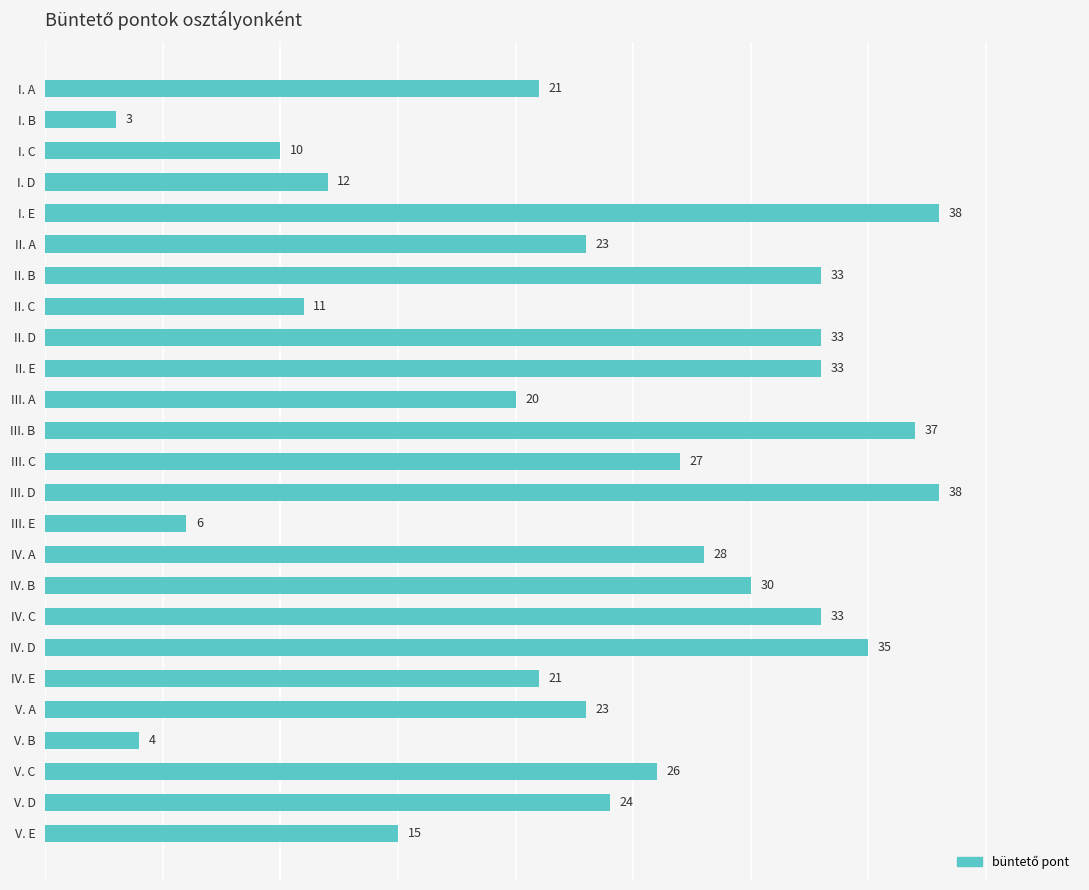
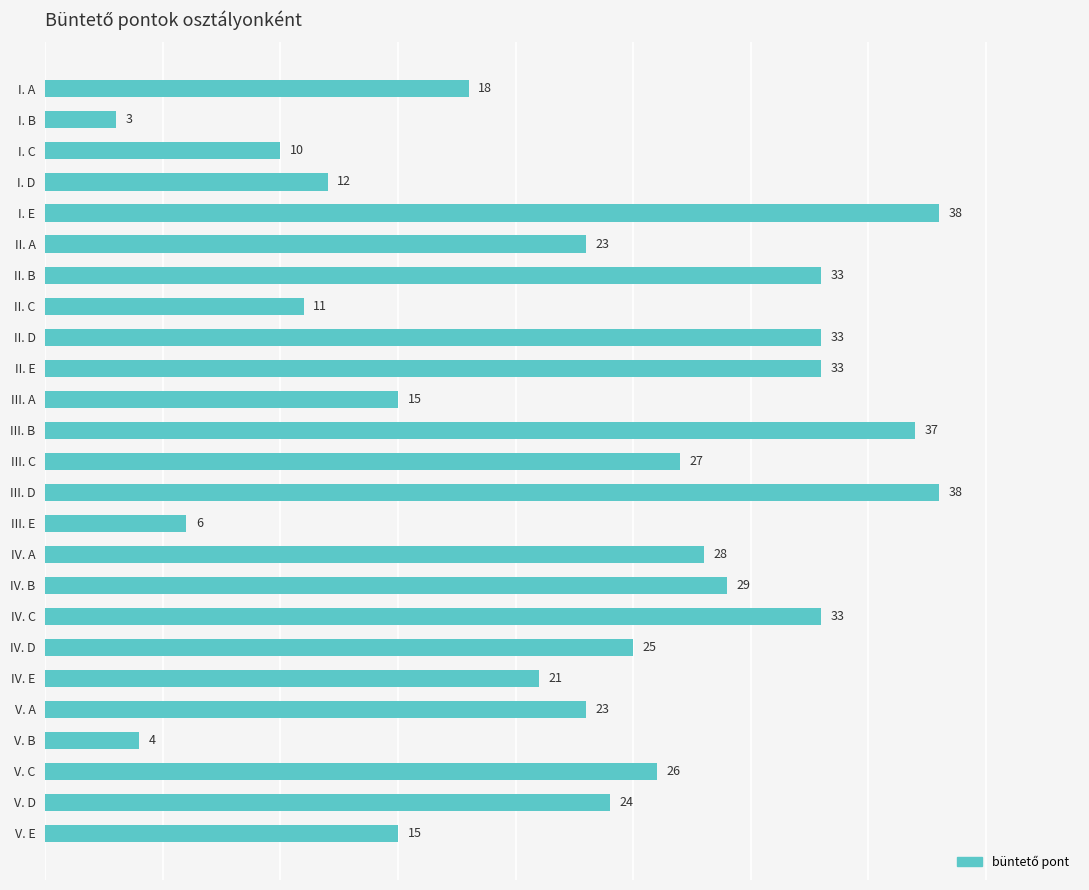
  {
-   "I. A": 21,
+   "I. A": 18,
    "I. B": 3,
    "I. C": 10,
    "I. D": 12,
    "I. E": 38,
    "II. A": 23,
    "II. B": 33,
    "II. C": 11,
    "II. D": 33,
    "II. E": 33,
-   "III. A": 20,
+   "III. A": 15,
    "III. B": 37,
    "III. C": 27,
    "III. D": 38,
    "III. E": 6,
    "IV. A": 28,
-   "IV. B": 30,
+   "IV. B": 29,
    "IV. C": 33,
-   "IV. D": 35,
+   "IV. D": 25,
    "IV. E": 21,
    "V. A": 23,
    "V. B": 4,
    "V. C": 26,
    "V. D": 24,
    "V. E": 15
  }
